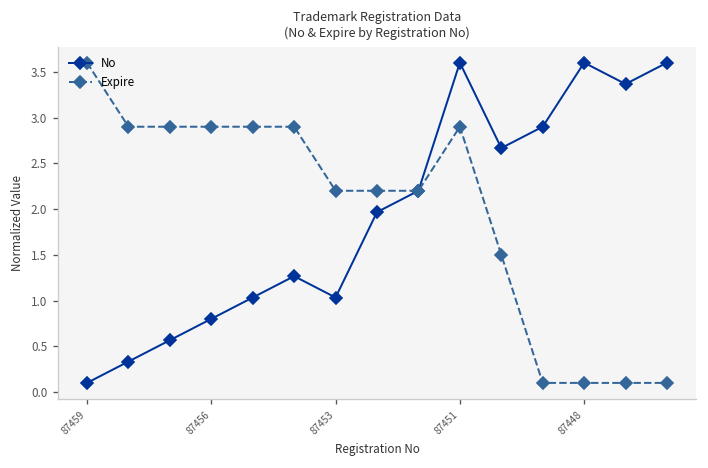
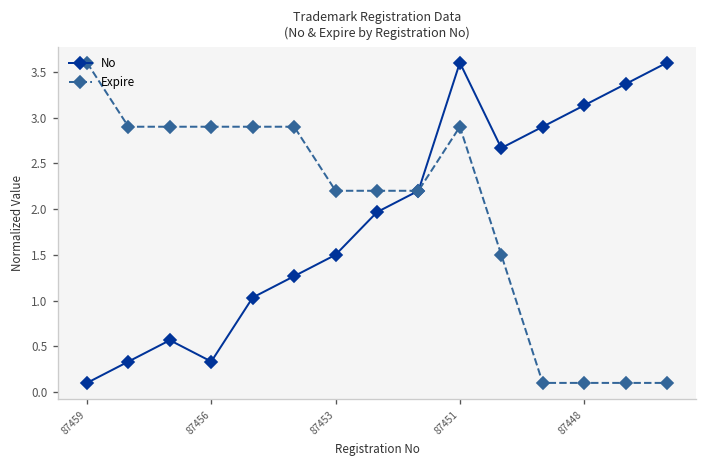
  {
    "No": {
      "87459": 0.1,
-     "87456": 0.8,
-     "87453": 1.0,
+     "87456": 0.3,
+     "87453": 1.5,
      "87451": 3.6,
-     "87448": 3.6
+     "87448": 3.1
    },
    "Expire": {
      "87459": 3.6,
      "87456": 2.9,
      "87453": 2.2,
      "87451": 2.9,
      "87448": 0.1
    }
  }
